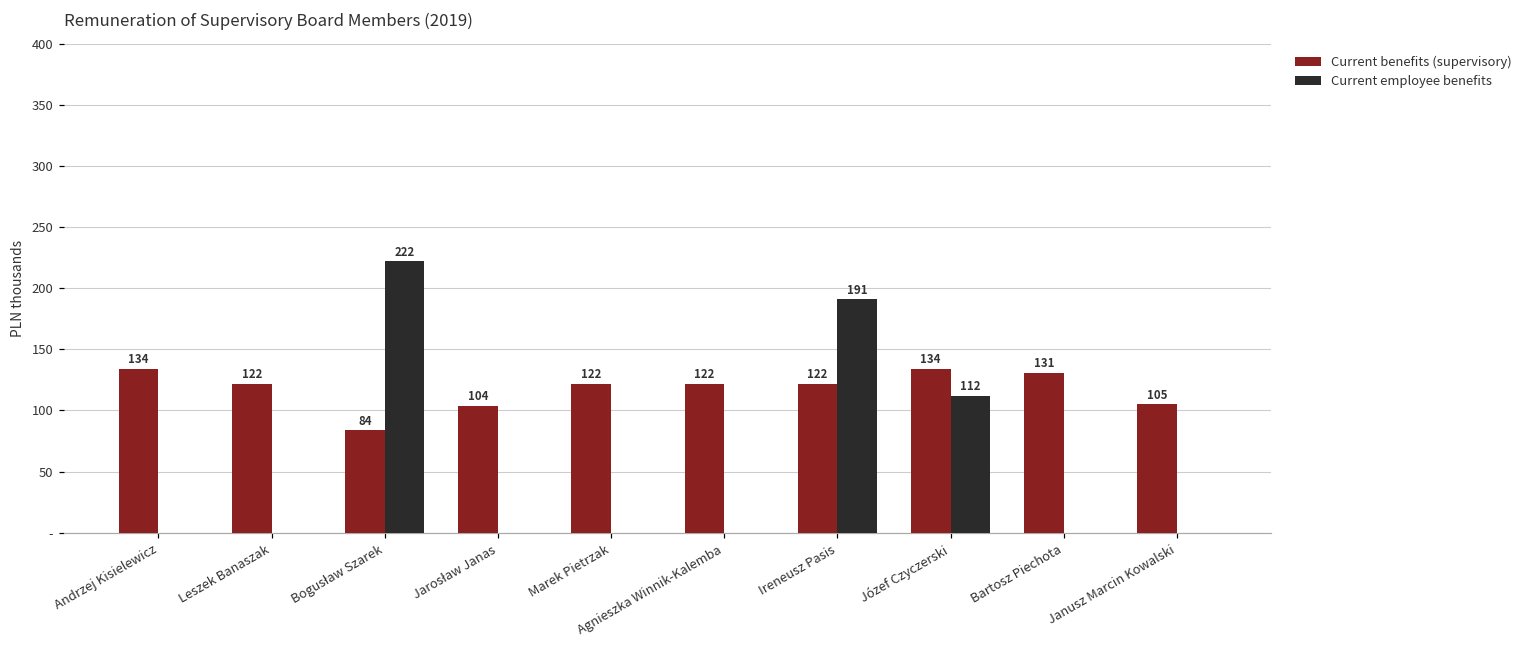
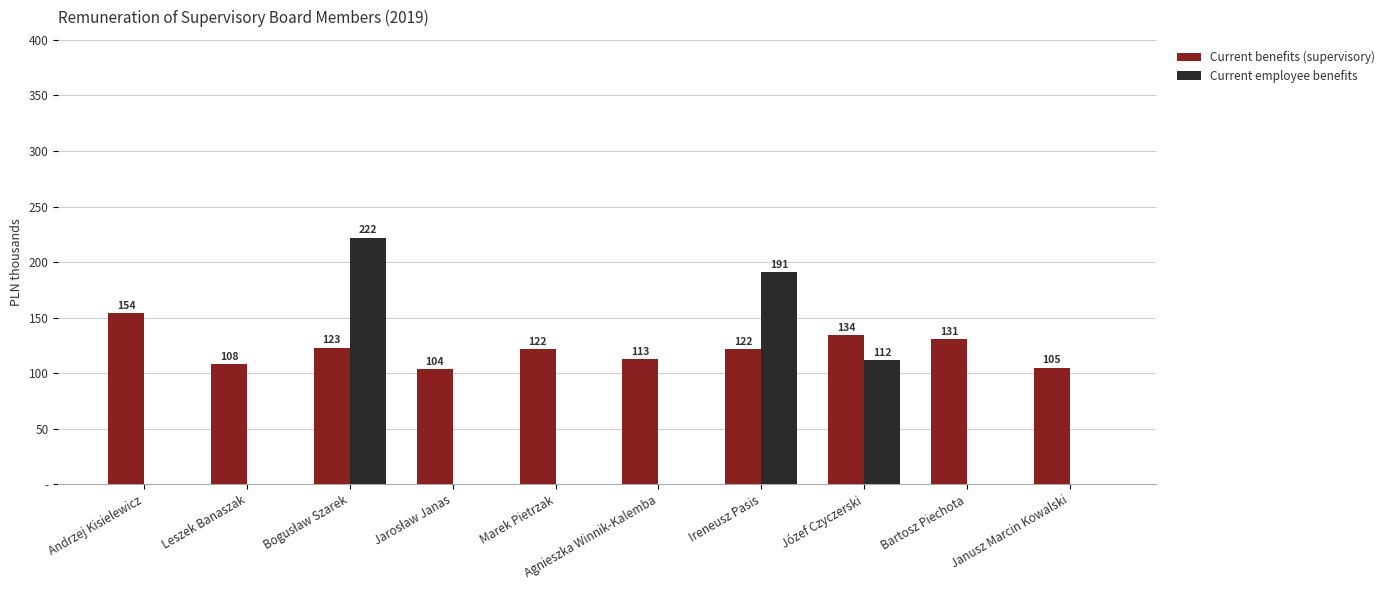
  {
    "Current benefits (supervisory)": {
-     "Andrzej Kisielewicz": 134,
-     "Leszek Banaszak": 122,
-     "Bogusław Szarek": 84,
+     "Andrzej Kisielewicz": 154,
+     "Leszek Banaszak": 108,
+     "Bogusław Szarek": 123,
      "Jarosław Janas": 104,
      "Marek Pietrzak": 122,
-     "Agnieszka Winnik-Kalemba": 122,
+     "Agnieszka Winnik-Kalemba": 113,
      "Ireneusz Pasis": 122,
      "Józef Czyczerski": 134,
      "Bartosz Piechota": 131,
      "Janusz Marcin Kowalski": 105
    },
    "Current employee benefits": {
      "Bogusław Szarek": 222,
      "Ireneusz Pasis": 191,
      "Józef Czyczerski": 112
    }
  }
